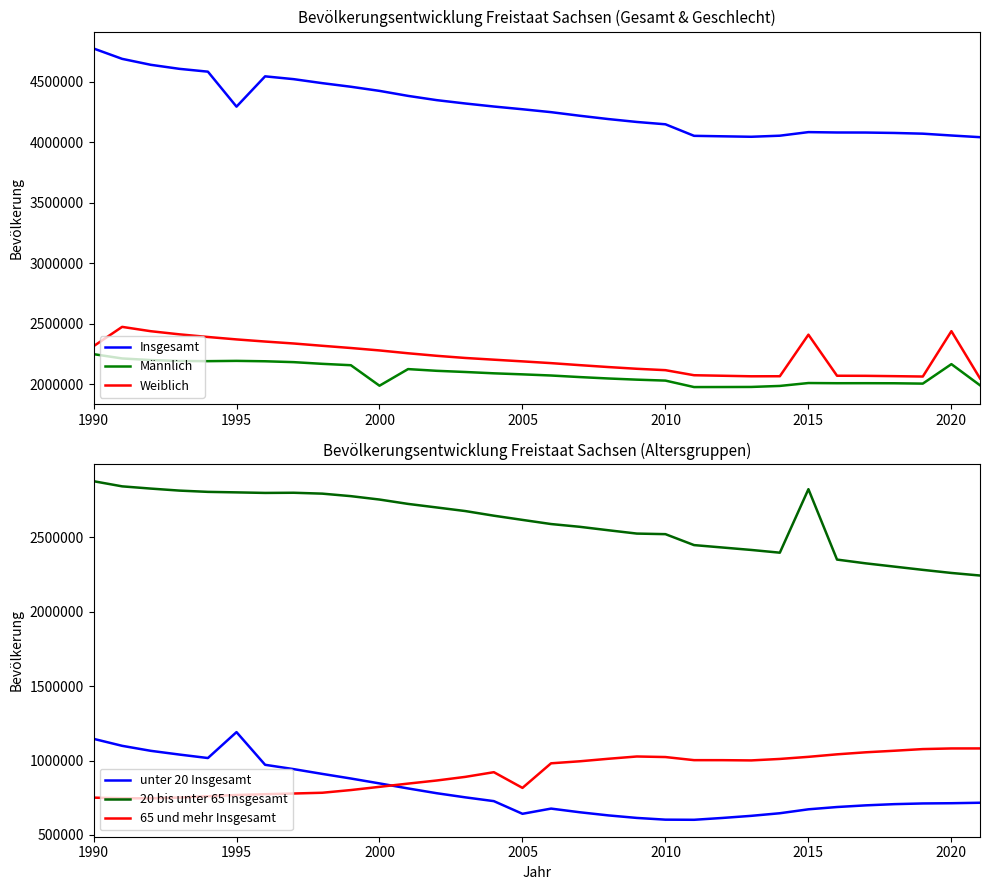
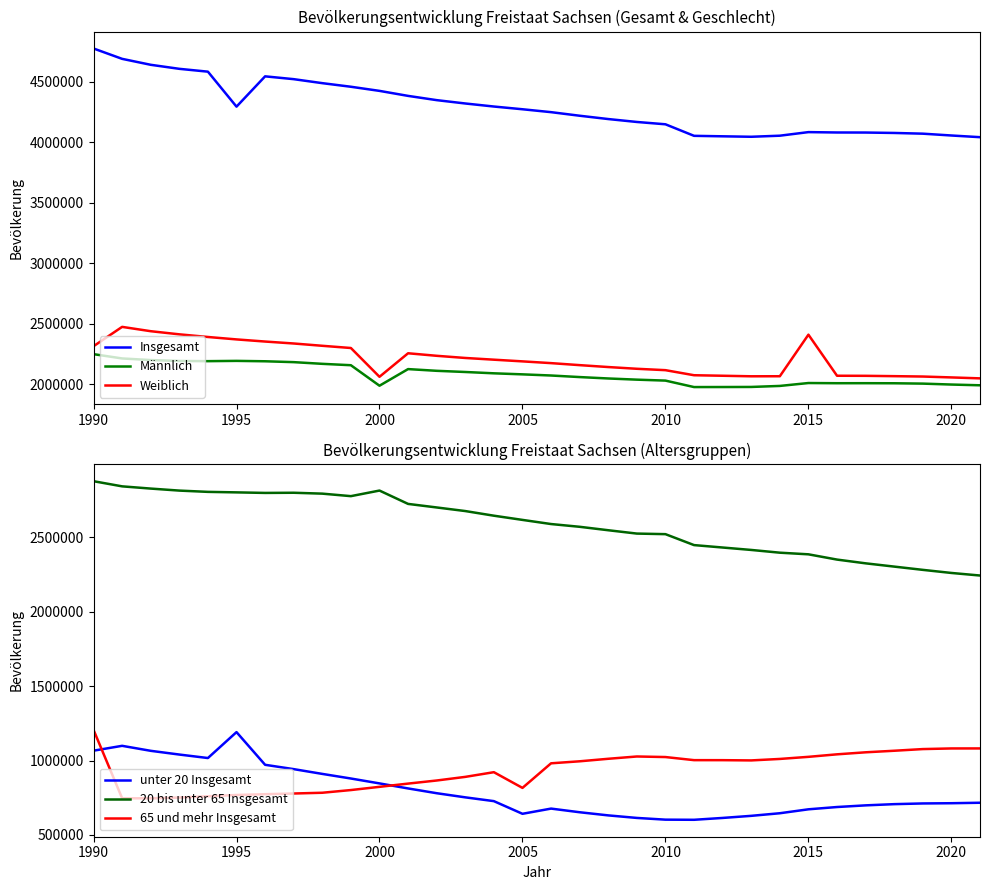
  {
    "Bevölkerungsentwicklung Freistaat Sachsen (Gesamt & Geschlecht)": {
      "Insgesamt": {
        "1990": 4780000,
        "1995": 4300000,
        "2000": 4430000,
        "2005": 4270000,
        "2010": 4150000,
        "2015": 4080000,
        "2020": 4060000
      },
      "Männlich": {
        "1990": 2250000,
        "1995": 2190000,
        "2000": 1990000,
        "2005": 2080000,
        "2010": 2030000,
        "2015": 2010000,
-       "2020": 2170000
+       "2020": 2000000
      },
      "Weiblich": {
        "1990": 2320000,
        "1995": 2370000,
-       "2000": 2280000,
+       "2000": 2060000,
        "2005": 2190000,
        "2010": 2120000,
        "2015": 2410000,
-       "2020": 2440000
+       "2020": 2060000
      }
    },
    "Bevölkerungsentwicklung Freistaat Sachsen (Altersgruppen)": {
      "unter 20 Insgesamt": {
-       "1990": 1150000,
+       "1990": 1070000,
        "1995": 1190000,
        "2000": 850000,
        "2005": 640000,
        "2010": 600000,
        "2015": 670000,
        "2020": 710000
      },
      "20 bis unter 65 Insgesamt": {
        "1990": 2880000,
        "1995": 2800000,
-       "2000": 2760000,
+       "2000": 2820000,
        "2005": 2620000,
        "2010": 2520000,
-       "2015": 2820000,
+       "2015": 2390000,
        "2020": 2260000
      },
      "65 und mehr Insgesamt": {
-       "1990": 750000,
+       "1990": 1210000,
        "2000": 820000,
        "2005": 820000,
        "2010": 1020000,
        "2015": 1030000,
        "2020": 1080000
      }
    }
  }
